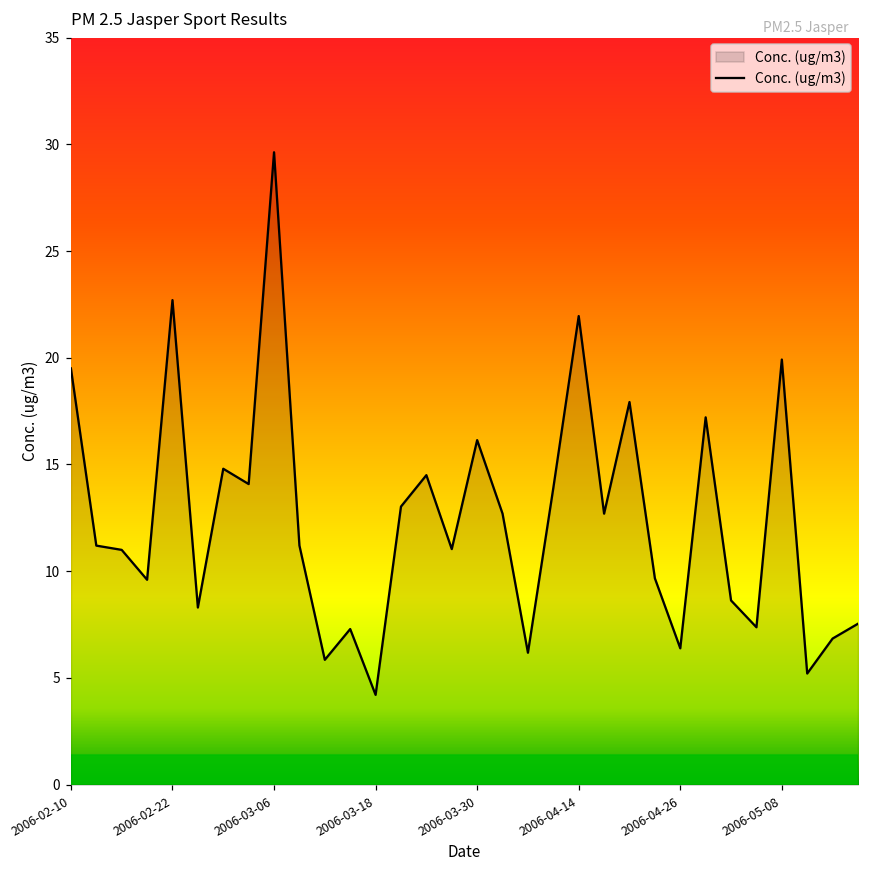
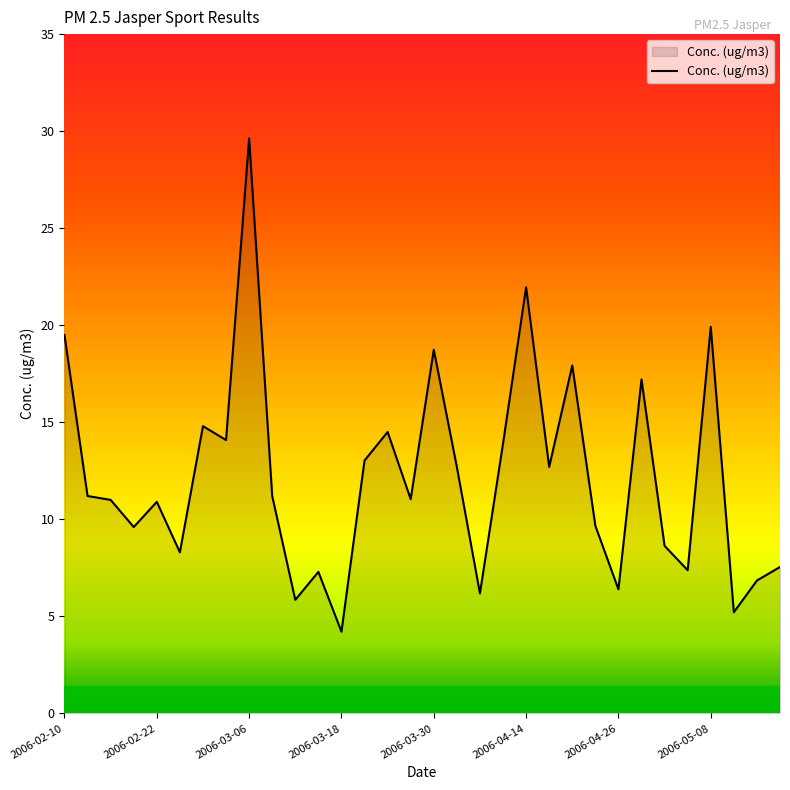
  {
    "2006-02-10": 19.5,
-   "2006-02-22": 22.7,
+   "2006-02-22": 10.9,
    "2006-03-06": 29.6,
    "2006-03-18": 4.2,
-   "2006-03-30": 16.1,
+   "2006-03-30": 18.7,
    "2006-04-14": 22.0,
    "2006-04-26": 6.4,
    "2006-05-08": 19.9
  }
